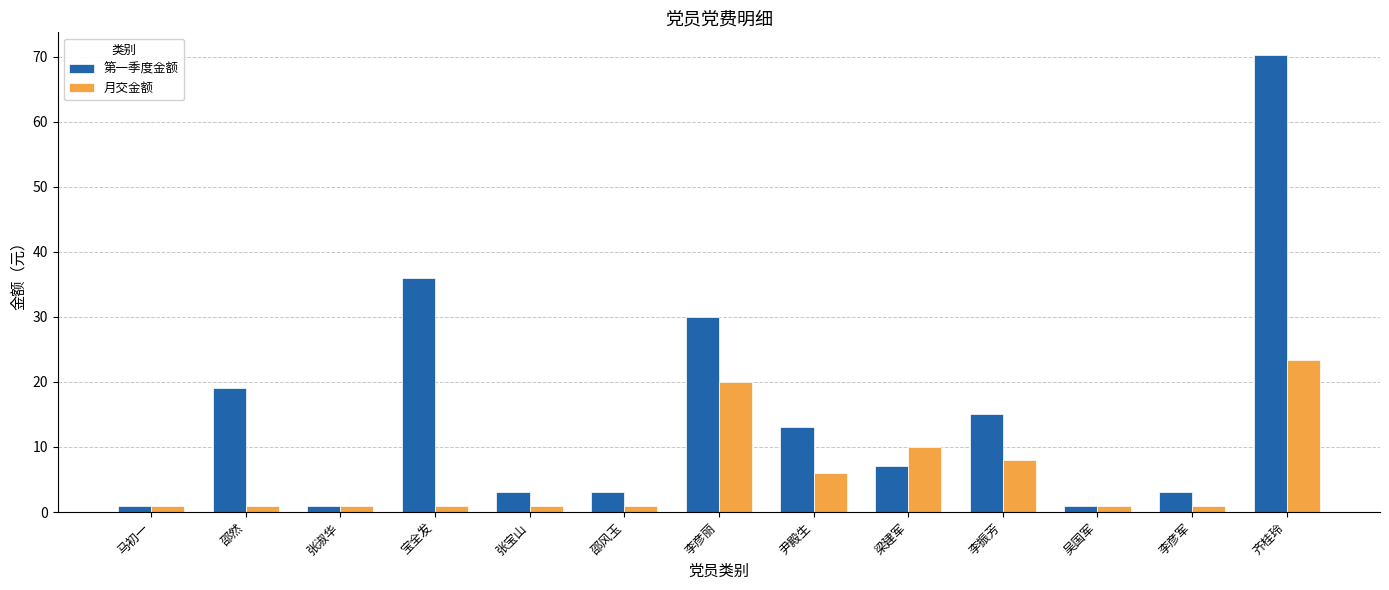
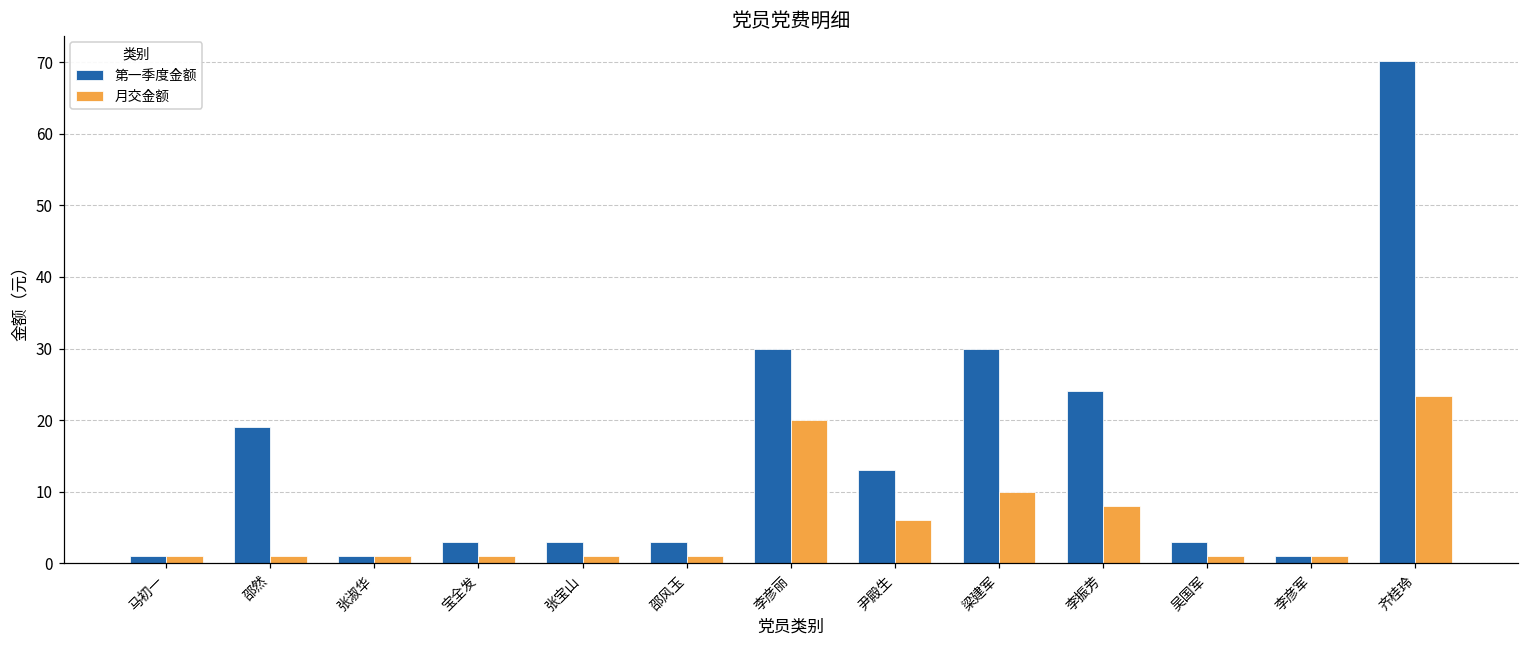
  {
    "第一季度金额": {
      "马初一": 1,
      "邵然": 19,
      "张淑华": 1,
-     "宝全发": 36,
+     "宝全发": 3,
      "张宝山": 3,
      "邵风玉": 3,
      "李彦丽": 30,
      "尹殿生": 13,
-     "梁建军": 7,
-     "李振芳": 15,
-     "吴国军": 1,
-     "李彦军": 3,
+     "梁建军": 30,
+     "李振芳": 24,
+     "吴国军": 3,
+     "李彦军": 1,
      "齐桂玲": 70
    },
    "月交金额": {
      "马初一": 1,
      "邵然": 1,
      "张淑华": 1,
      "宝全发": 1,
      "张宝山": 1,
      "邵风玉": 1,
      "李彦丽": 20,
      "尹殿生": 6,
      "梁建军": 10,
      "李振芳": 8,
      "吴国军": 1,
      "李彦军": 1,
      "齐桂玲": 23
    }
  }
